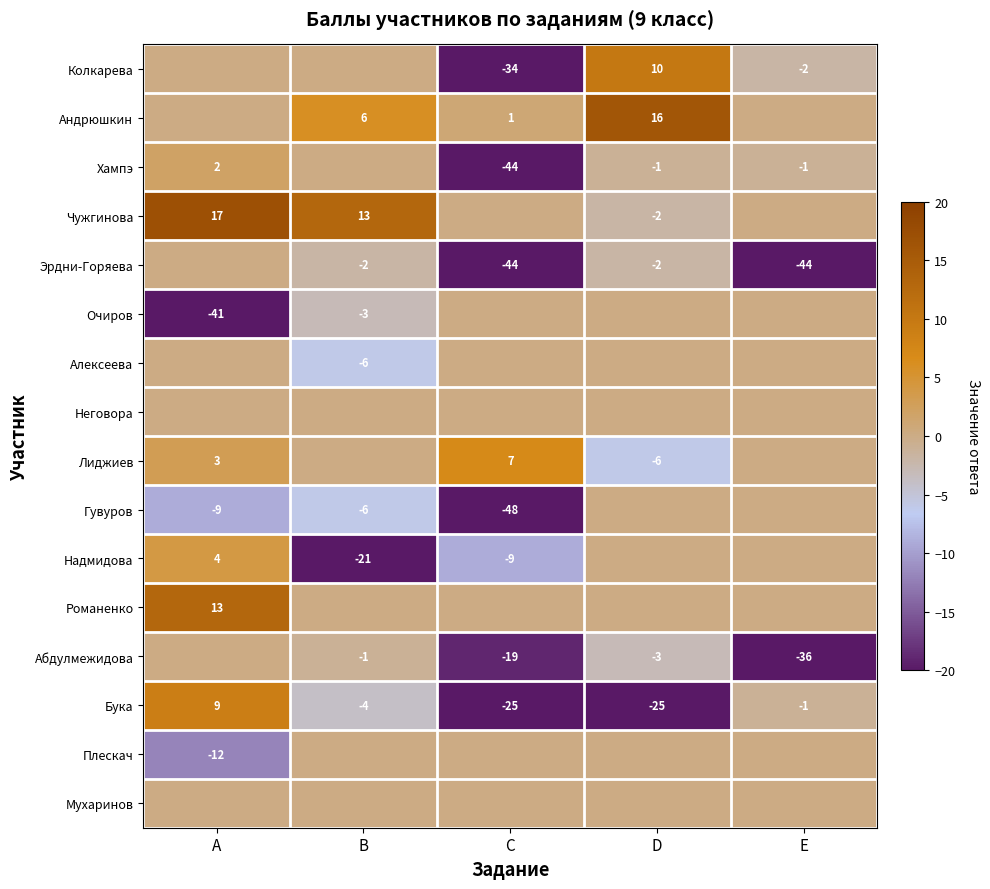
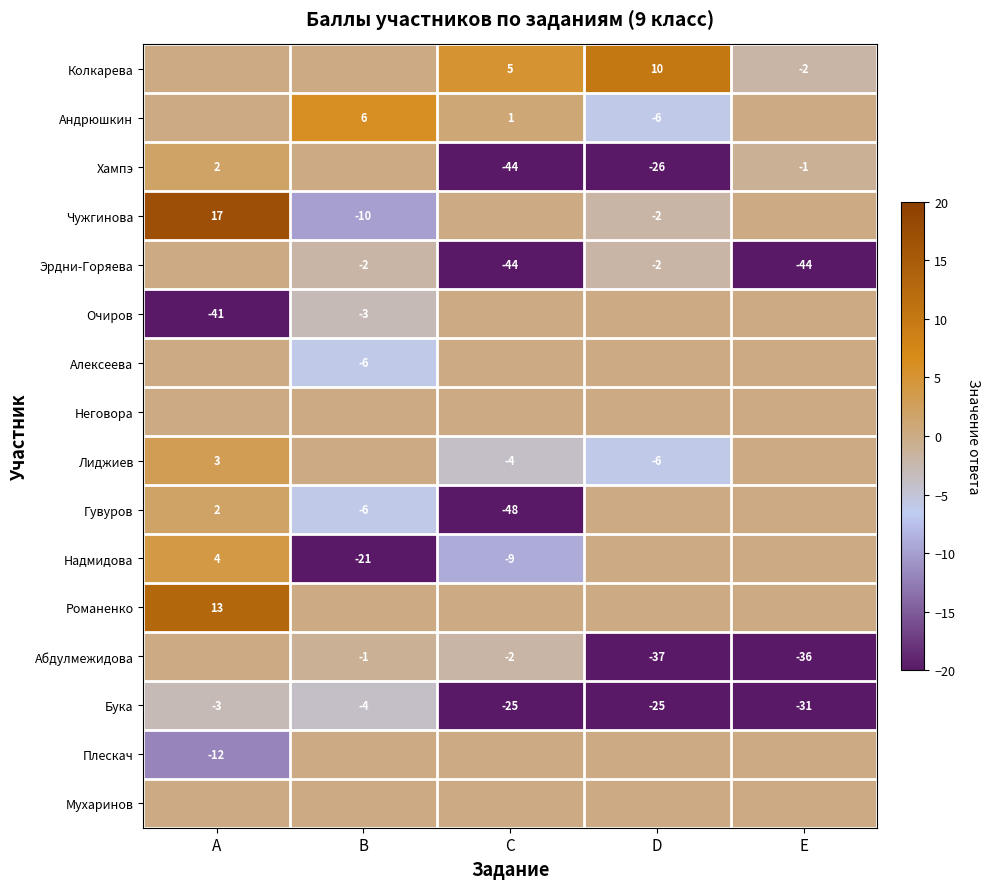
  {
    "Колкарева": {
-     "C": -34,
+     "C": 5,
      "D": 10,
      "E": -2
    },
    "Андрюшкин": {
      "B": 6,
      "C": 1,
-     "D": 16
+     "D": -6
    },
    "Хампэ": {
      "A": 2,
      "C": -44,
-     "D": -1,
+     "D": -26,
      "E": -1
    },
    "Чужгинова": {
      "A": 17,
-     "B": 13,
+     "B": -10,
      "D": -2
    },
    "Эрдни-Горяева": {
      "B": -2,
      "C": -44,
      "D": -2,
      "E": -44
    },
    "Очиров": {
      "A": -41,
      "B": -3
    },
    "Алексеева": {
      "B": -6
    },
    "Лиджиев": {
      "A": 3,
-     "C": 7,
+     "C": -4,
      "D": -6
    },
    "Гувуров": {
-     "A": -9,
+     "A": 2,
      "B": -6,
      "C": -48
    },
    "Надмидова": {
      "A": 4,
      "B": -21,
      "C": -9
    },
    "Романенко": {
      "A": 13
    },
    "Абдулмежидова": {
      "B": -1,
-     "C": -19,
-     "D": -3,
+     "C": -2,
+     "D": -37,
      "E": -36
    },
    "Бука": {
-     "A": 9,
+     "A": -3,
      "B": -4,
      "C": -25,
      "D": -25,
-     "E": -1
+     "E": -31
    },
    "Плескач": {
      "A": -12
    }
  }
